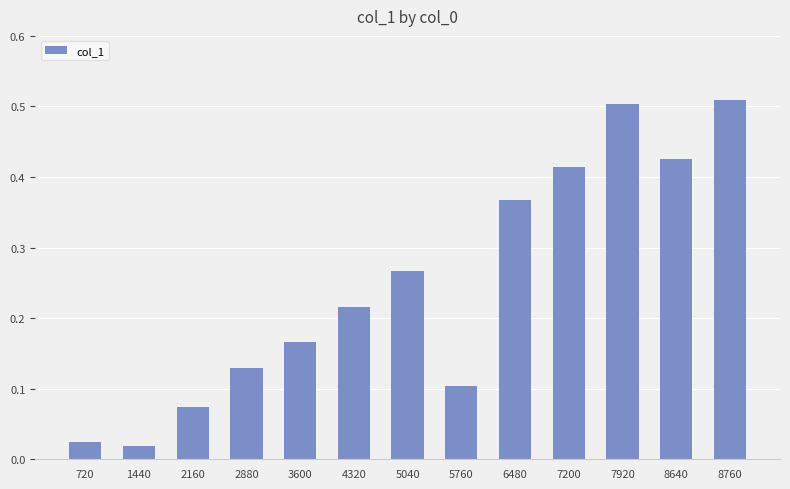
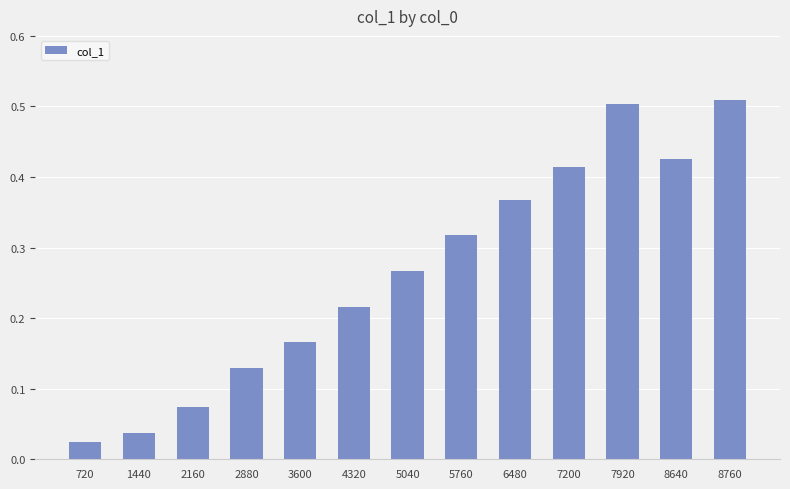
  {
    "720": 0.02,
-   "1440": 0.02,
+   "1440": 0.04,
    "2160": 0.07,
    "2880": 0.13,
    "3600": 0.17,
    "4320": 0.22,
    "5040": 0.27,
-   "5760": 0.10,
+   "5760": 0.32,
    "6480": 0.37,
    "7200": 0.41,
    "7920": 0.50,
    "8640": 0.43,
    "8760": 0.51
  }
